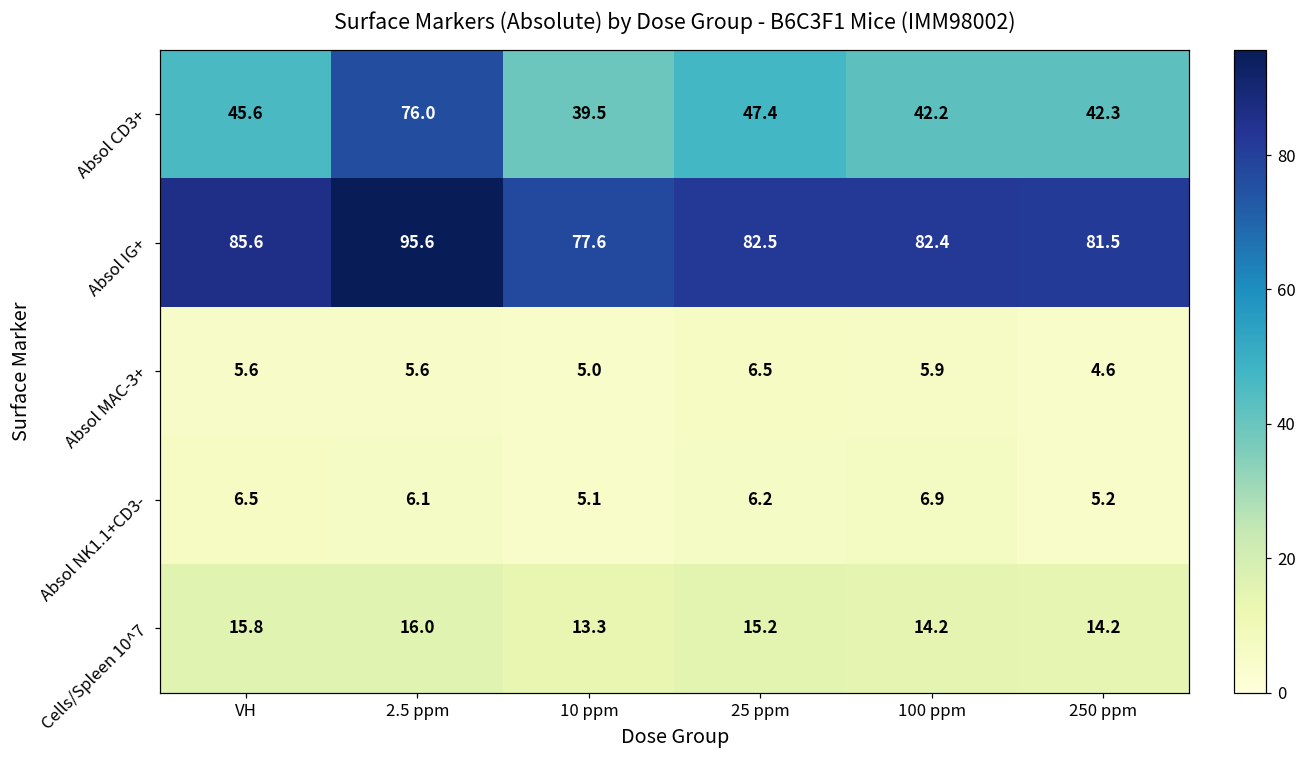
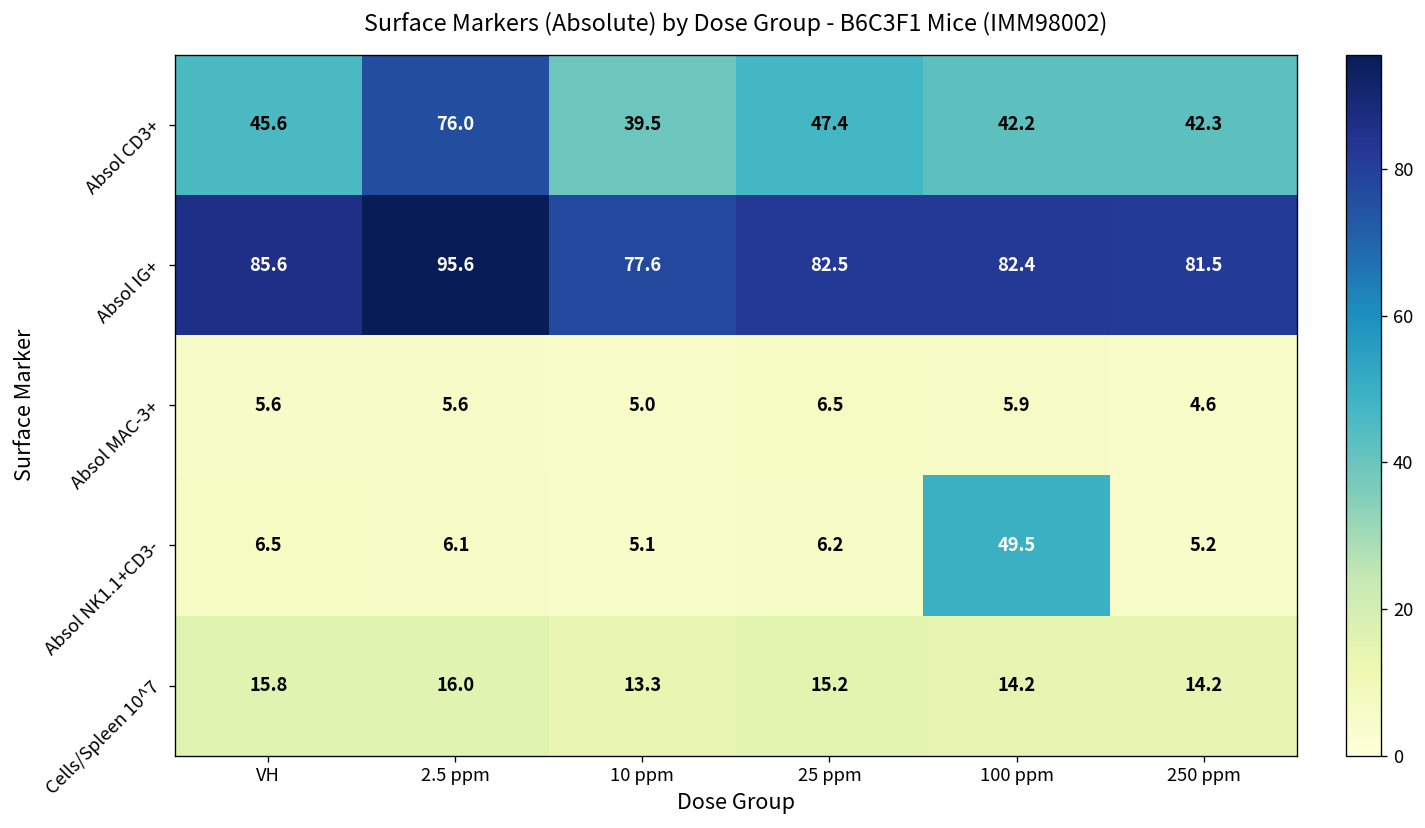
  {
    "Absol CD3+": {
      "VH": 45.6,
      "2.5 ppm": 76.0,
      "10 ppm": 39.5,
      "25 ppm": 47.4,
      "100 ppm": 42.2,
      "250 ppm": 42.3
    },
    "Absol IG+": {
      "VH": 85.6,
      "2.5 ppm": 95.6,
      "10 ppm": 77.6,
      "25 ppm": 82.5,
      "100 ppm": 82.4,
      "250 ppm": 81.5
    },
    "Absol MAC-3+": {
      "VH": 5.6,
      "2.5 ppm": 5.6,
      "10 ppm": 5.0,
      "25 ppm": 6.5,
      "100 ppm": 5.9,
      "250 ppm": 4.6
    },
    "Absol NK1.1+CD3-": {
      "VH": 6.5,
      "2.5 ppm": 6.1,
      "10 ppm": 5.1,
      "25 ppm": 6.2,
-     "100 ppm": 6.9,
+     "100 ppm": 49.5,
      "250 ppm": 5.2
    },
    "Cells/Spleen 10^7": {
      "VH": 15.8,
      "2.5 ppm": 16.0,
      "10 ppm": 13.3,
      "25 ppm": 15.2,
      "100 ppm": 14.2,
      "250 ppm": 14.2
    }
  }
